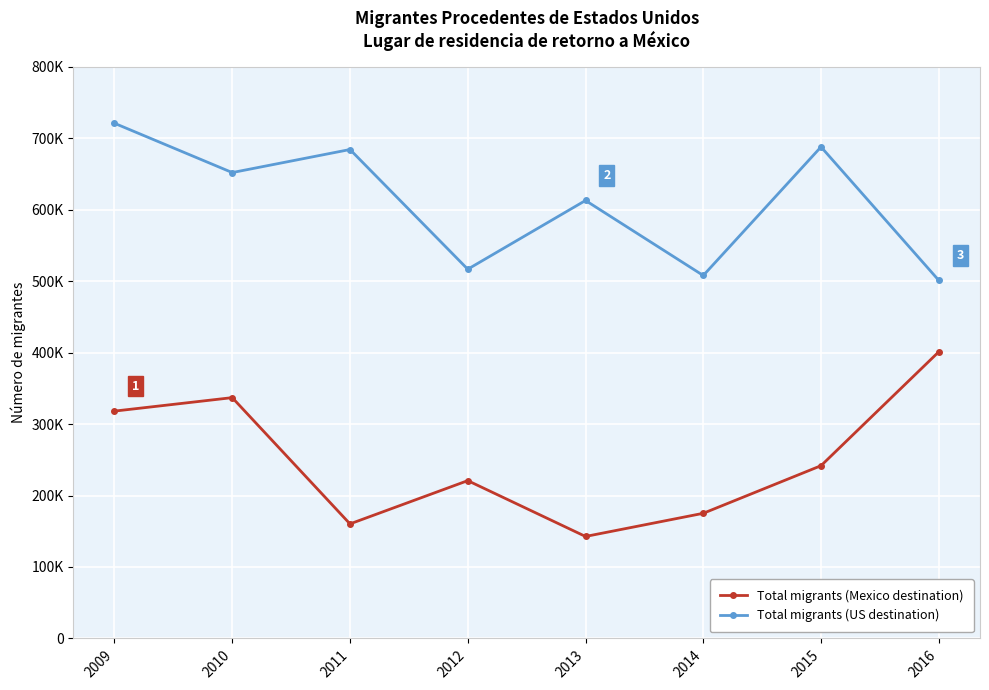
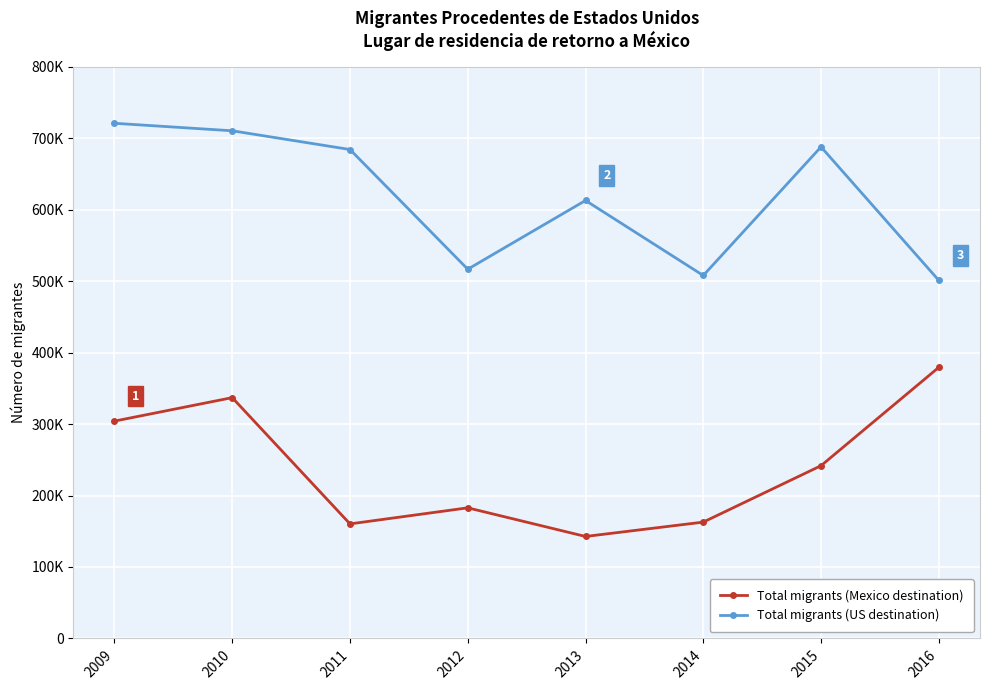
  {
    "Total migrants (Mexico destination)": {
-     "2009": 320000,
+     "2009": 300000,
      "2010": 340000,
      "2011": 160000,
-     "2012": 220000,
+     "2012": 180000,
      "2013": 140000,
-     "2014": 180000,
+     "2014": 160000,
      "2015": 240000,
-     "2016": 400000
+     "2016": 380000
    },
    "Total migrants (US destination)": {
      "2009": 720000,
-     "2010": 650000,
+     "2010": 710000,
      "2011": 680000,
      "2012": 520000,
      "2013": 610000,
      "2014": 510000,
      "2015": 690000,
      "2016": 500000
    }
  }
